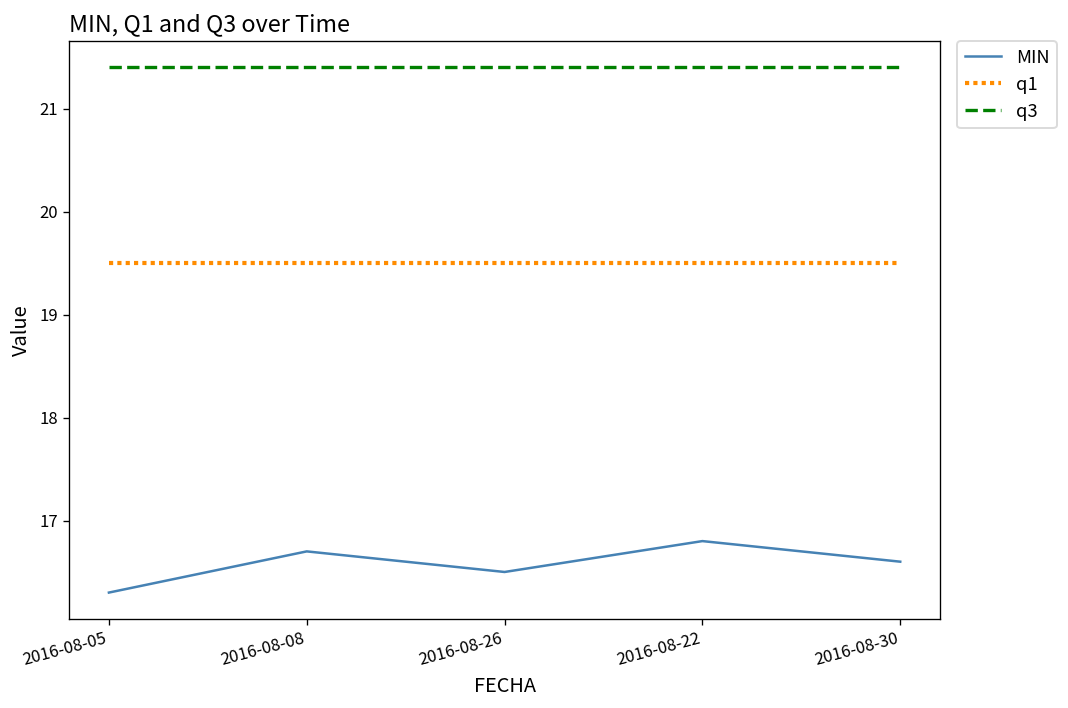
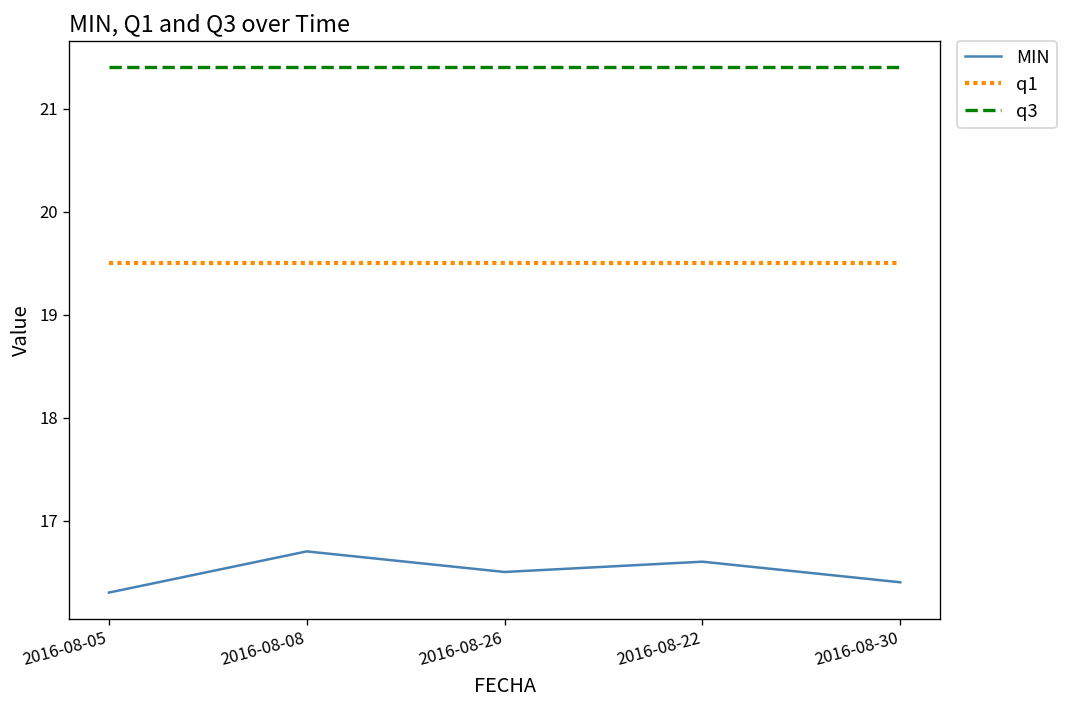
  {
    "MIN": {
      "2016-08-05": 16.3,
      "2016-08-08": 16.7,
      "2016-08-26": 16.5,
-     "2016-08-22": 16.8,
-     "2016-08-30": 16.6
+     "2016-08-22": 16.6,
+     "2016-08-30": 16.4
    },
    "q1": {
      "2016-08-05": 19.5,
      "2016-08-08": 19.5,
      "2016-08-26": 19.5,
      "2016-08-22": 19.5,
      "2016-08-30": 19.5
    },
    "q3": {
      "2016-08-05": 21.4,
      "2016-08-08": 21.4,
      "2016-08-26": 21.4,
      "2016-08-22": 21.4,
      "2016-08-30": 21.4
    }
  }
